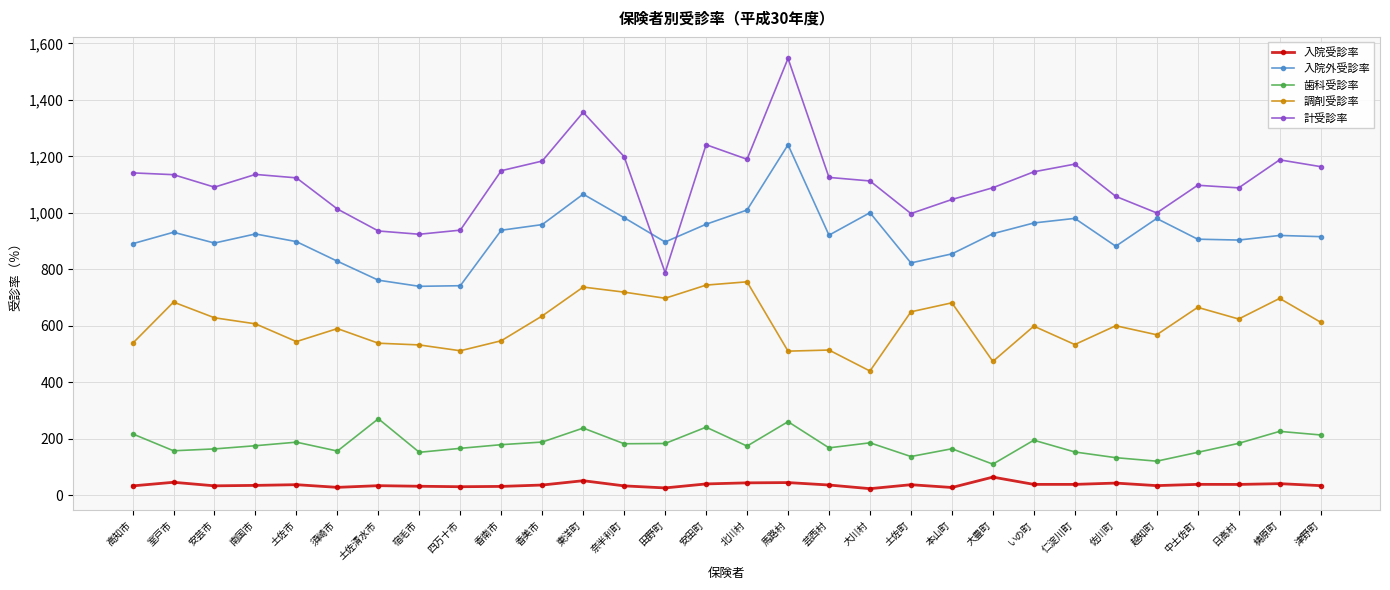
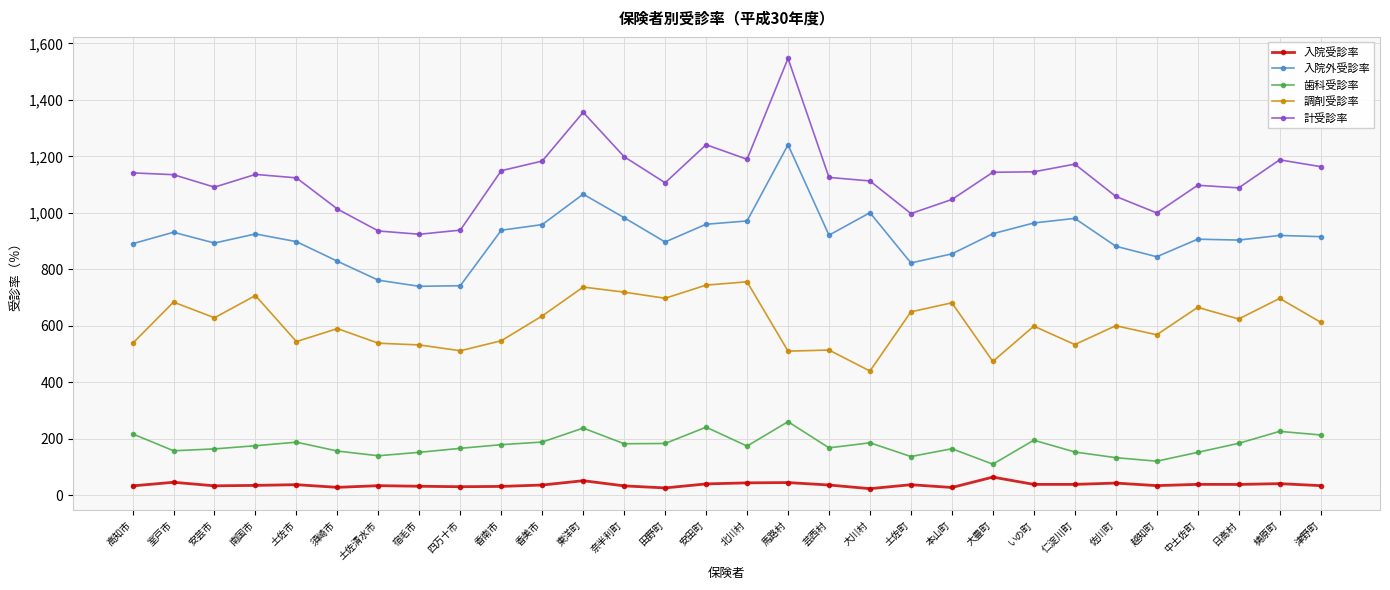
  {
    "入院受診率": {
      "高知市": "30",
      "室戸市": "50",
      "安芸市": "30",
      "南国市": "40",
      "土佐市": "40",
      "須崎市": "30",
      "土佐清水市": "30",
      "宿毛市": "30",
      "四万十市": "30",
      "香南市": "30",
      "香美市": "40",
      "東洋町": "50",
      "奈半利町": "30",
      "田野町": "30",
      "安田町": "40",
      "北川村": "40",
      "馬路村": "50",
      "芸西村": "40",
      "大川村": "20",
      "土佐町": "40",
      "本山町": "30",
      "大豊町": "60",
      "いの町": "40",
      "仁淀川町": "40",
      "佐川町": "40",
      "越知町": "30",
      "中土佐町": "40",
      "日高村": "40",
      "梼原町": "40",
      "津野町": "30"
    },
    "入院外受診率": {
      "高知市": "890",
      "室戸市": "930",
      "安芸市": "890",
      "南国市": "930",
      "土佐市": "900",
      "須崎市": "830",
      "土佐清水市": "760",
      "宿毛市": "740",
      "四万十市": "740",
      "香南市": "940",
      "香美市": "960",
      "東洋町": "1,070",
      "奈半利町": "980",
      "田野町": "900",
      "安田町": "960",
-     "北川村": "1,010",
+     "北川村": "970",
      "馬路村": "1,240",
      "芸西村": "920",
      "大川村": "1,000",
      "土佐町": "820",
      "本山町": "850",
      "大豊町": "930",
      "いの町": "960",
      "仁淀川町": "980",
      "佐川町": "880",
-     "越知町": "980",
+     "越知町": "840",
      "中土佐町": "910",
      "日高村": "900",
      "梼原町": "920",
      "津野町": "920"
    },
    "歯科受診率": {
      "高知市": "220",
      "室戸市": "160",
      "安芸市": "160",
      "南国市": "180",
      "土佐市": "190",
      "須崎市": "160",
-     "土佐清水市": "270",
+     "土佐清水市": "140",
      "宿毛市": "150",
      "四万十市": "170",
      "香南市": "180",
      "香美市": "190",
      "東洋町": "240",
      "奈半利町": "180",
      "田野町": "180",
      "安田町": "240",
      "北川村": "170",
      "馬路村": "260",
      "芸西村": "170",
      "大川村": "190",
      "土佐町": "140",
      "本山町": "160",
      "大豊町": "110",
      "いの町": "200",
      "仁淀川町": "150",
      "佐川町": "130",
      "越知町": "120",
      "中土佐町": "150",
      "日高村": "180",
      "梼原町": "230",
      "津野町": "210"
    },
    "調剤受診率": {
      "高知市": "540",
      "室戸市": "680",
      "安芸市": "630",
-     "南国市": "610",
+     "南国市": "710",
      "土佐市": "540",
      "須崎市": "590",
      "土佐清水市": "540",
      "宿毛市": "530",
      "四万十市": "510",
      "香南市": "550",
      "香美市": "640",
      "東洋町": "740",
      "奈半利町": "720",
      "田野町": "700",
      "安田町": "740",
      "北川村": "760",
      "馬路村": "510",
      "芸西村": "510",
      "大川村": "440",
      "土佐町": "650",
      "本山町": "680",
      "大豊町": "470",
      "いの町": "600",
      "仁淀川町": "530",
      "佐川町": "600",
      "越知町": "570",
      "中土佐町": "670",
      "日高村": "620",
      "梼原町": "700",
      "津野町": "610"
    },
    "計受診率": {
      "高知市": "1,140",
      "室戸市": "1,140",
      "安芸市": "1,090",
      "南国市": "1,140",
      "土佐市": "1,120",
      "須崎市": "1,010",
      "土佐清水市": "940",
      "宿毛市": "920",
      "四万十市": "940",
      "香南市": "1,150",
      "香美市": "1,180",
      "東洋町": "1,360",
      "奈半利町": "1,200",
-     "田野町": "790",
+     "田野町": "1,110",
      "安田町": "1,240",
      "北川村": "1,190",
      "馬路村": "1,550",
      "芸西村": "1,130",
      "大川村": "1,110",
      "土佐町": "1,000",
      "本山町": "1,050",
-     "大豊町": "1,090",
+     "大豊町": "1,140",
      "いの町": "1,150",
      "仁淀川町": "1,170",
      "佐川町": "1,060",
      "越知町": "1,000",
      "中土佐町": "1,100",
      "日高村": "1,090",
      "梼原町": "1,190",
      "津野町": "1,160"
    }
  }
